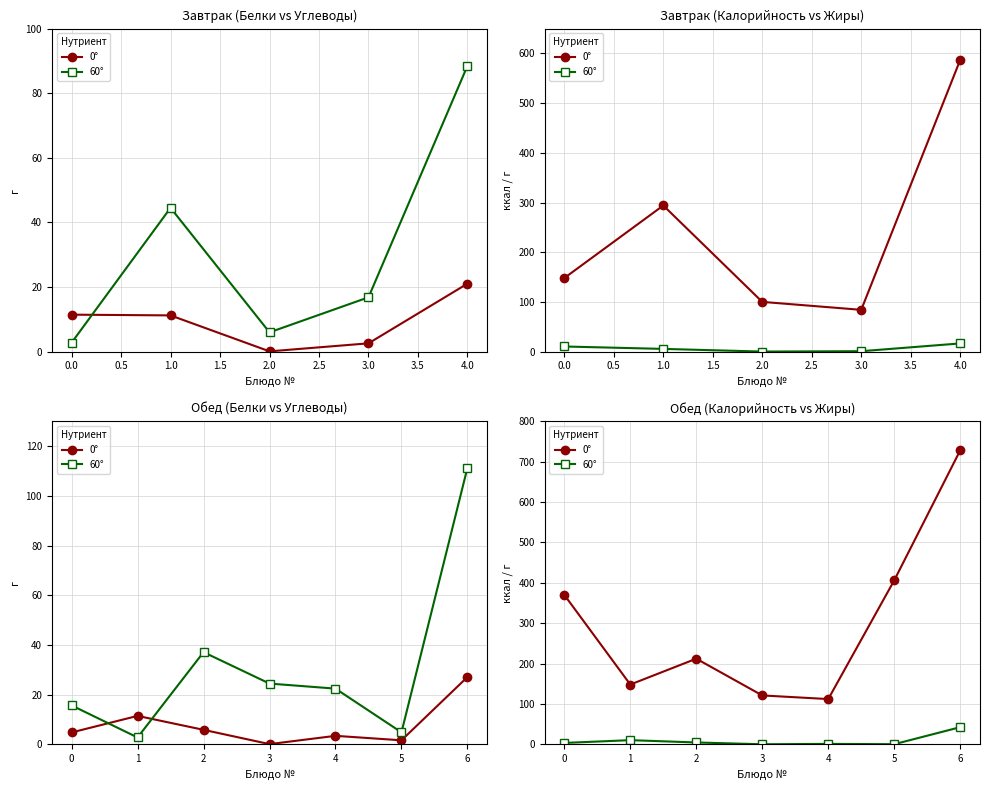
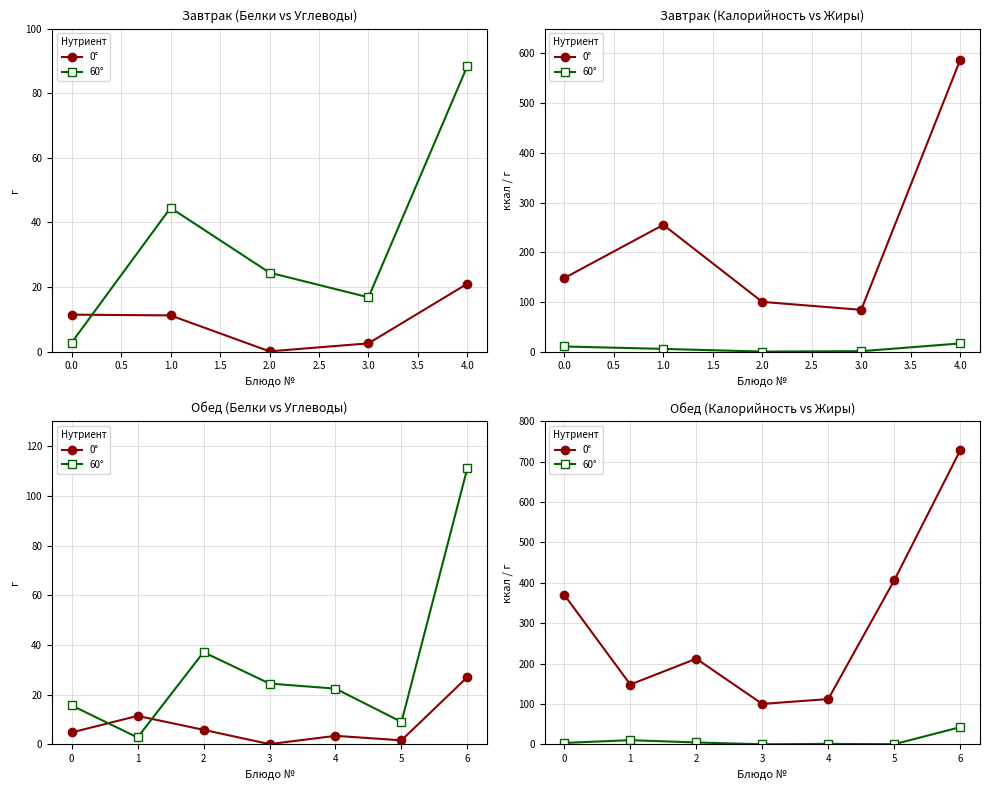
  {
    "Завтрак (Белки vs Углеводы)": {
      "0°": {
        "0.0": 11,
        "1.0": 11,
        "2.0": 0,
        "3.0": 3,
        "4.0": 21
      },
      "60°": {
        "0.0": 3,
        "1.0": 45,
-       "2.0": 6,
+       "2.0": 24,
        "3.0": 17,
        "4.0": 88
      }
    },
    "Завтрак (Калорийность vs Жиры)": {
      "0°": {
        "0.0": 150,
-       "1.0": 290,
+       "1.0": 260,
        "2.0": 100,
        "3.0": 80,
        "4.0": 590
      },
      "60°": {
        "0.0": 10,
        "1.0": 10,
        "2.0": 0,
        "3.0": 0,
        "4.0": 20
      }
    },
    "Обед (Белки vs Углеводы)": {
      "0°": {
        "0": 5,
        "1": 11,
        "2": 6,
        "3": 0,
        "4": 3,
        "5": 2,
        "6": 27
      },
      "60°": {
        "0": 16,
        "1": 3,
        "2": 37,
        "3": 24,
        "4": 22,
-       "5": 5,
+       "5": 9,
        "6": 111
      }
    },
    "Обед (Калорийность vs Жиры)": {
      "0°": {
        "0": 370,
        "1": 150,
        "2": 210,
-       "3": 120,
+       "3": 100,
        "4": 110,
        "5": 410,
        "6": 730
      },
      "60°": {
        "0": 0,
        "1": 10,
        "2": 0,
        "3": 0,
        "4": 0,
        "5": 0,
        "6": 40
      }
    }
  }
